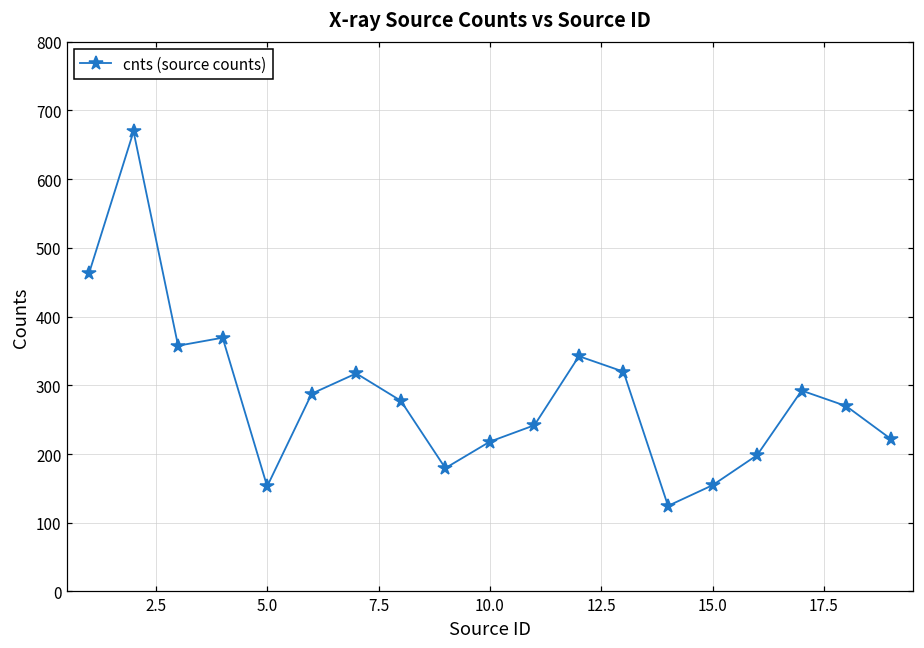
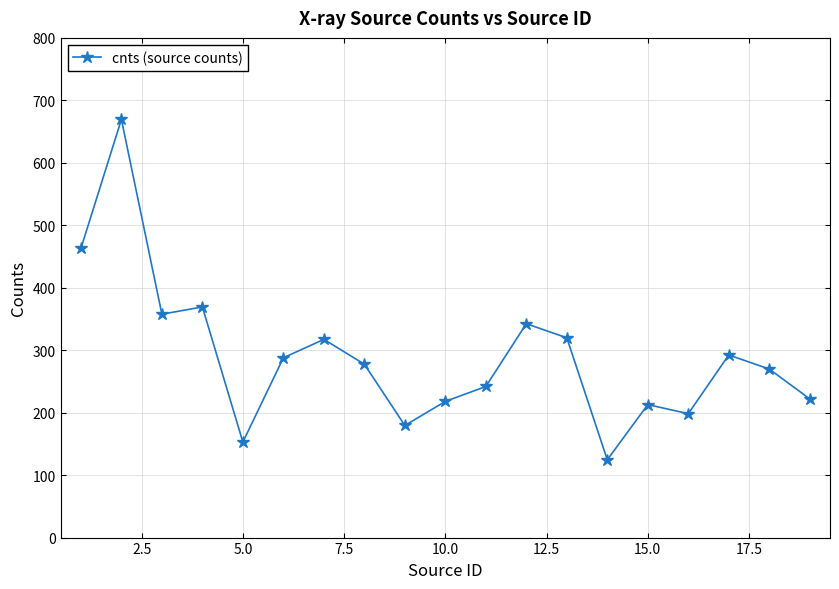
  {
    "5.0": 150,
    "10.0": 220,
-   "15.0": 150
+   "15.0": 210
  }
